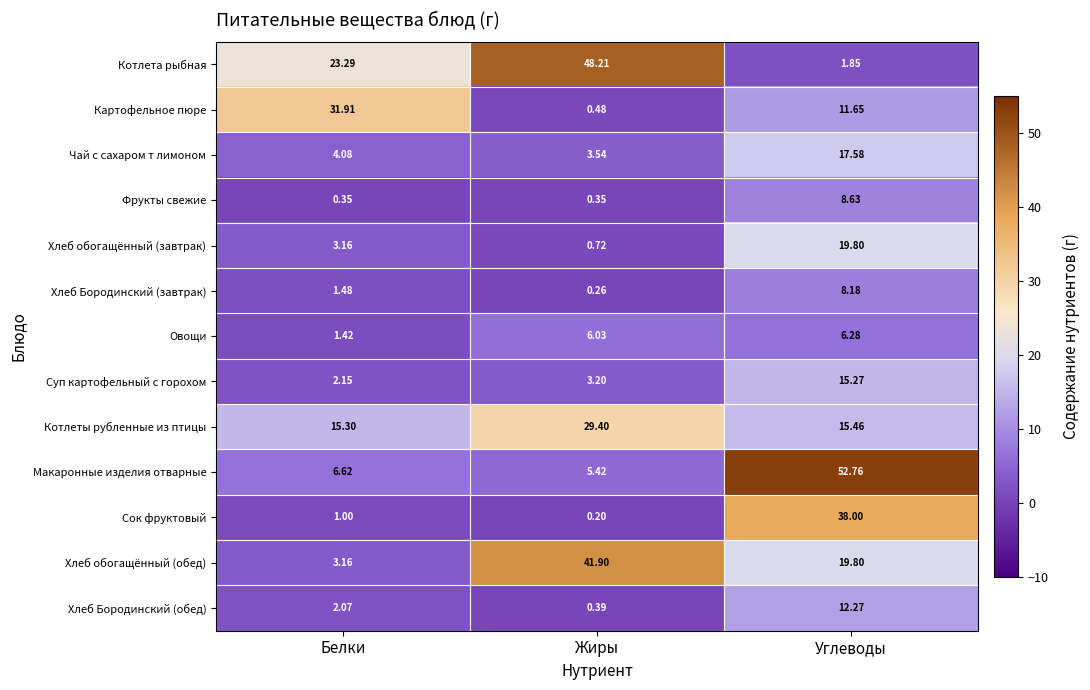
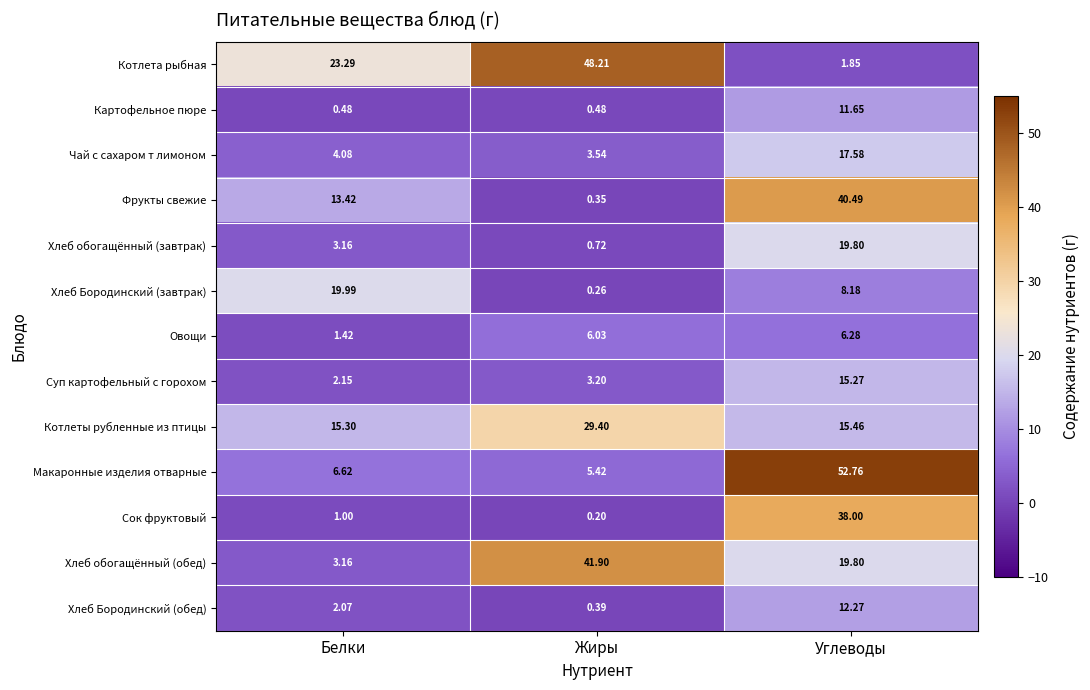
  {
    "Котлета рыбная": {
      "Белки": 23.29,
      "Жиры": 48.21,
      "Углеводы": 1.85
    },
    "Картофельное пюре": {
-     "Белки": 31.91,
+     "Белки": 0.48,
      "Жиры": 0.48,
      "Углеводы": 11.65
    },
    "Чай с сахаром т лимоном": {
      "Белки": 4.08,
      "Жиры": 3.54,
      "Углеводы": 17.58
    },
    "Фрукты свежие": {
-     "Белки": 0.35,
+     "Белки": 13.42,
      "Жиры": 0.35,
-     "Углеводы": 8.63
+     "Углеводы": 40.49
    },
    "Хлеб обогащённый (завтрак)": {
      "Белки": 3.16,
      "Жиры": 0.72,
      "Углеводы": 19.80
    },
    "Хлеб Бородинский (завтрак)": {
-     "Белки": 1.48,
+     "Белки": 19.99,
      "Жиры": 0.26,
      "Углеводы": 8.18
    },
    "Овощи": {
      "Белки": 1.42,
      "Жиры": 6.03,
      "Углеводы": 6.28
    },
    "Суп картофельный с горохом": {
      "Белки": 2.15,
      "Жиры": 3.20,
      "Углеводы": 15.27
    },
    "Котлеты рубленные из птицы": {
      "Белки": 15.30,
      "Жиры": 29.40,
      "Углеводы": 15.46
    },
    "Макаронные изделия отварные": {
      "Белки": 6.62,
      "Жиры": 5.42,
      "Углеводы": 52.76
    },
    "Сок фруктовый": {
      "Белки": 1.00,
      "Жиры": 0.20,
      "Углеводы": 38.00
    },
    "Хлеб обогащённый (обед)": {
      "Белки": 3.16,
      "Жиры": 41.90,
      "Углеводы": 19.80
    },
    "Хлеб Бородинский (обед)": {
      "Белки": 2.07,
      "Жиры": 0.39,
      "Углеводы": 12.27
    }
  }
